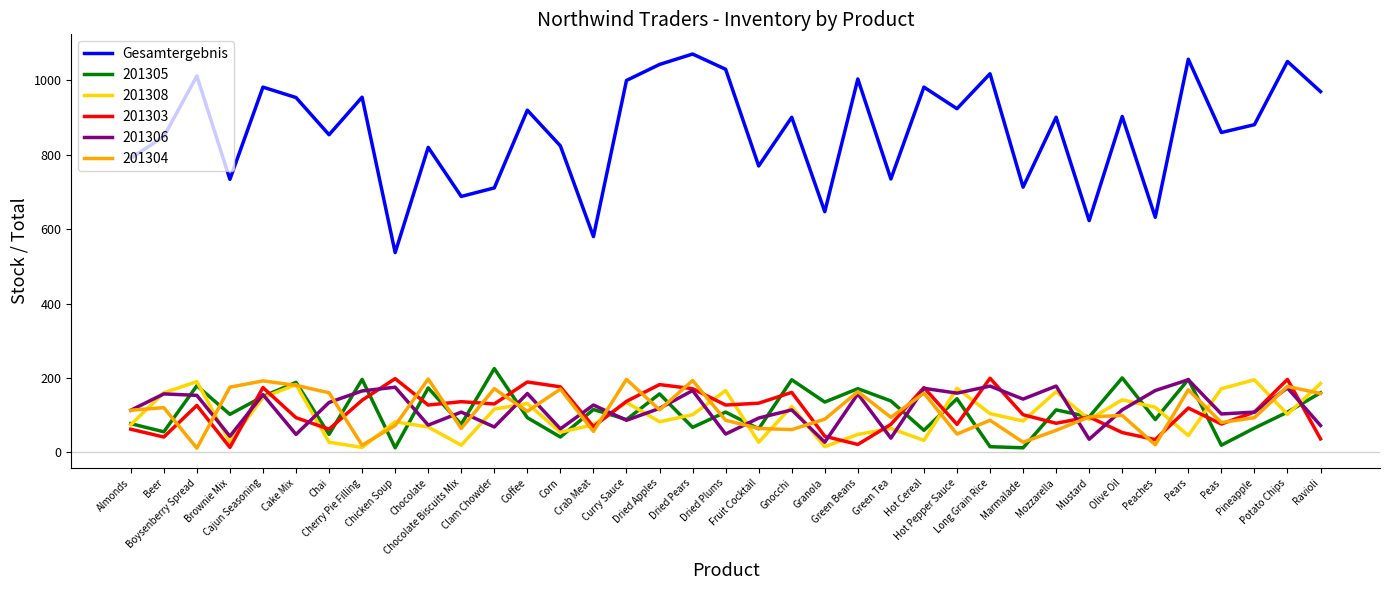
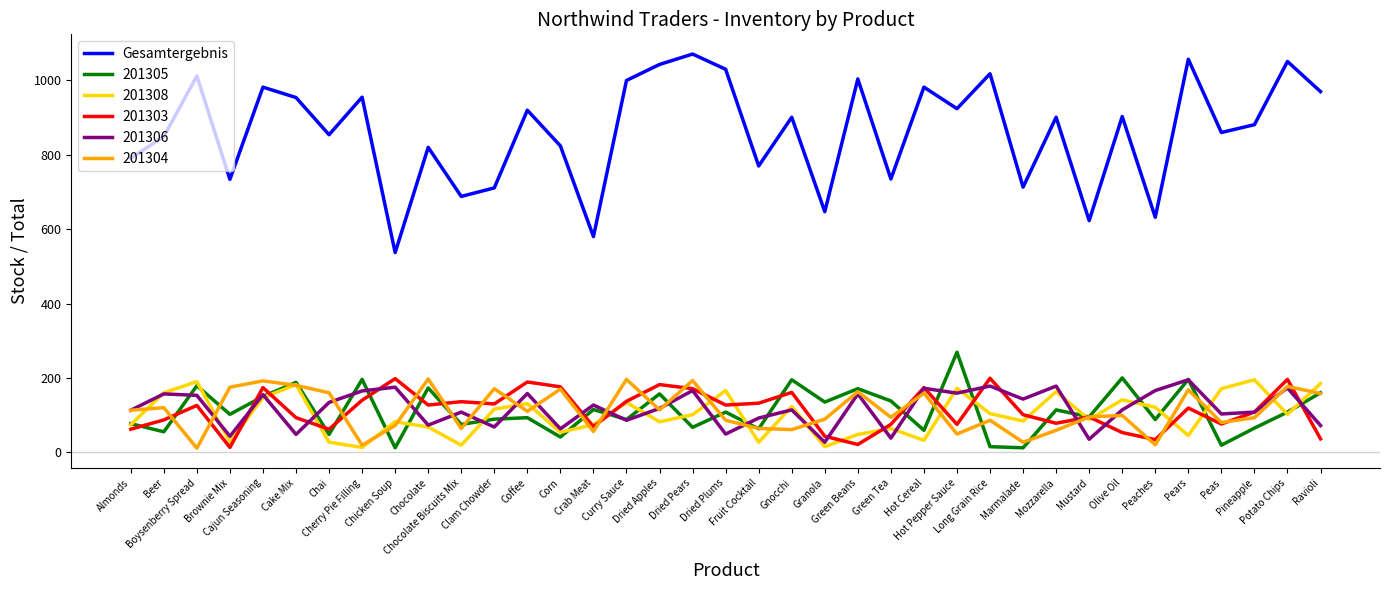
  {
    "Gesamtergebnis": {
      "Brownie Mix": 730,
      "Cajun Seasoning": 980,
      "Cake Mix": 950,
      "Chai": 850,
      "Cherry Pie Filling": 960,
      "Chicken Soup": 540,
      "Chocolate": 820,
      "Chocolate Biscuits Mix": 690,
      "Clam Chowder": 710,
      "Coffee": 920,
      "Corn": 820,
      "Crab Meat": 580,
      "Curry Sauce": 1000,
      "Dried Apples": 1040,
      "Dried Pears": 1070,
      "Dried Plums": 1030,
      "Fruit Cocktail": 770,
      "Gnocchi": 900,
      "Granola": 650,
      "Green Beans": 1000,
      "Green Tea": 740,
      "Hot Cereal": 980,
      "Hot Pepper Sauce": 920,
      "Long Grain Rice": 1020,
      "Marmalade": 710,
      "Mozzarella": 900,
      "Mustard": 620,
      "Olive Oil": 900,
      "Peaches": 630,
      "Pears": 1060,
      "Peas": 860,
      "Pineapple": 880,
      "Potato Chips": 1050,
      "Ravioli": 970
    },
    "201305": {
      "Beer": 60,
      "Boysenberry Spread": 180,
      "Brownie Mix": 100,
      "Chai": 50,
      "Cherry Pie Filling": 200,
      "Chicken Soup": 10,
      "Chocolate": 170,
      "Chocolate Biscuits Mix": 80,
-     "Clam Chowder": 230,
+     "Clam Chowder": 90,
      "Coffee": 90,
      "Corn": 40,
      "Crab Meat": 120,
      "Dried Apples": 160,
      "Dried Pears": 70,
      "Dried Plums": 110,
      "Gnocchi": 200,
      "Granola": 140,
      "Green Beans": 170,
      "Green Tea": 140,
      "Hot Cereal": 60,
-     "Hot Pepper Sauce": 140,
+     "Hot Pepper Sauce": 270,
      "Long Grain Rice": 20,
      "Marmalade": 10,
      "Mozzarella": 110,
      "Olive Oil": 200,
      "Peaches": 90,
      "Peas": 20,
      "Pineapple": 70
    },
    "201303": {
      "Almonds": 60,
-     "Beer": 40,
+     "Beer": 90,
      "Boysenberry Spread": 130,
      "Brownie Mix": 10,
      "Cajun Seasoning": 170,
      "Cake Mix": 90,
      "Chai": 60,
      "Cherry Pie Filling": 140,
      "Chicken Soup": 200,
      "Chocolate": 130,
      "Chocolate Biscuits Mix": 140,
      "Clam Chowder": 130,
      "Coffee": 190,
      "Dried Apples": 180,
      "Dried Plums": 130,
      "Fruit Cocktail": 130,
      "Gnocchi": 160,
      "Granola": 40,
      "Green Beans": 20,
      "Green Tea": 80,
      "Hot Pepper Sauce": 80,
      "Long Grain Rice": 200,
      "Marmalade": 100,
      "Mozzarella": 80,
      "Olive Oil": 50,
      "Peaches": 30,
      "Pears": 120,
      "Potato Chips": 200,
      "Ravioli": 40
    },
    "201306": {
      "Boysenberry Spread": 150,
      "Brownie Mix": 40,
      "Cake Mix": 50,
      "Chai": 130,
      "Cherry Pie Filling": 170,
      "Chicken Soup": 180,
      "Chocolate Biscuits Mix": 110,
      "Clam Chowder": 70,
      "Coffee": 160,
      "Corn": 60,
      "Crab Meat": 130,
      "Dried Plums": 50,
      "Fruit Cocktail": 90,
      "Gnocchi": 110,
      "Granola": 30,
      "Green Tea": 40,
      "Hot Pepper Sauce": 160,
      "Long Grain Rice": 180,
      "Marmalade": 140,
      "Mozzarella": 180,
      "Mustard": 40,
      "Olive Oil": 110,
      "Peaches": 170,
      "Peas": 100,
      "Ravioli": 70
    }
  }
